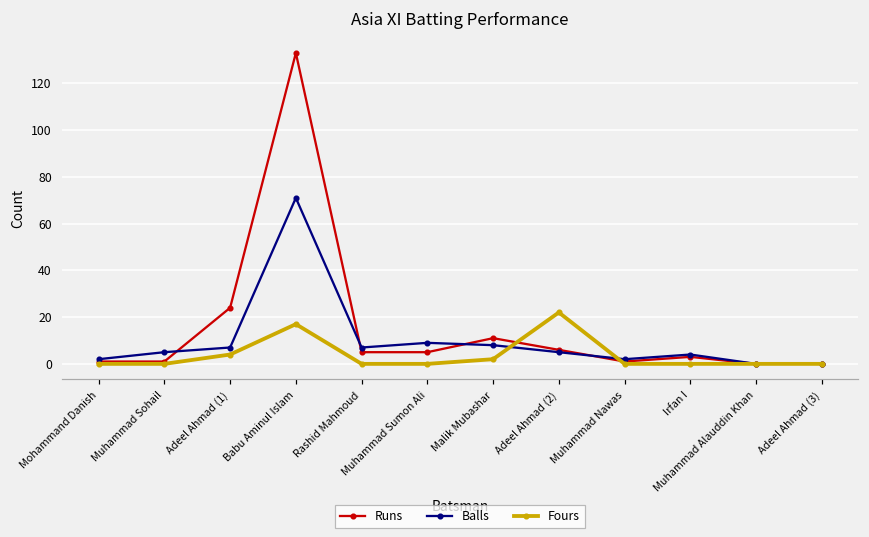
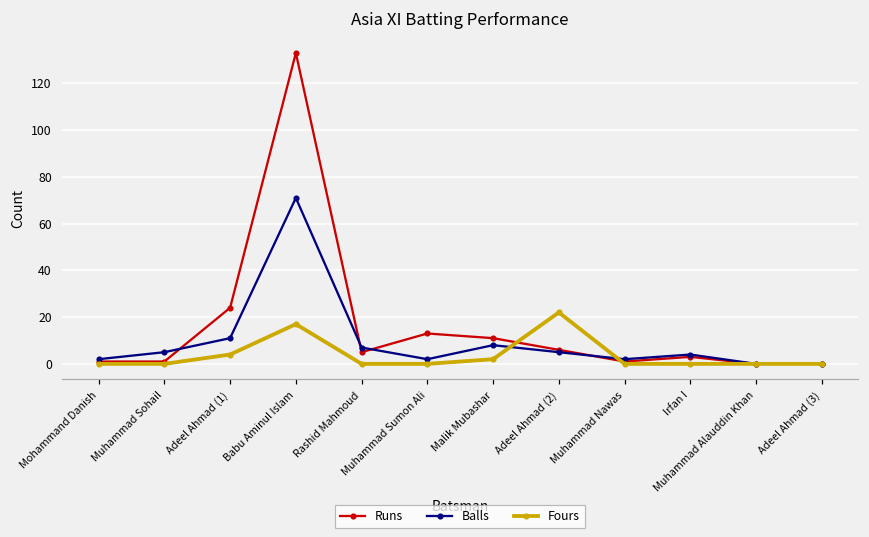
  {
    "Runs": {
      "Adeel Ahmad (1)": 24,
      "Babu Aminul Islam": 133,
      "Rashid Mahmoud": 5,
-     "Muhammad Sumon Ali": 5,
+     "Muhammad Sumon Ali": 13,
      "Malik Mubashar": 11
    },
    "Balls": {
      "Muhammad Sohail": 5,
-     "Adeel Ahmad (1)": 7,
+     "Adeel Ahmad (1)": 11,
      "Babu Aminul Islam": 71,
      "Rashid Mahmoud": 7,
-     "Muhammad Sumon Ali": 9,
+     "Muhammad Sumon Ali": 2,
      "Malik Mubashar": 8
    },
    "Fours": {
      "Adeel Ahmad (1)": 4,
      "Babu Aminul Islam": 17,
      "Rashid Mahmoud": 0,
      "Muhammad Sumon Ali": 0,
      "Malik Mubashar": 2,
      "Adeel Ahmad (2)": 22,
      "Irfan I": 0
    }
  }
